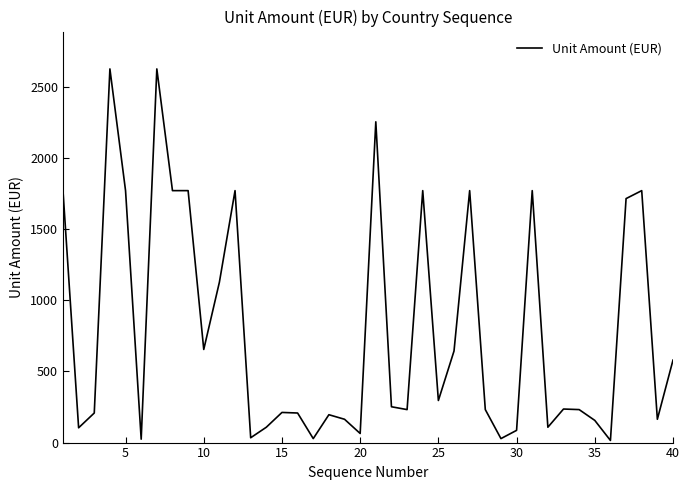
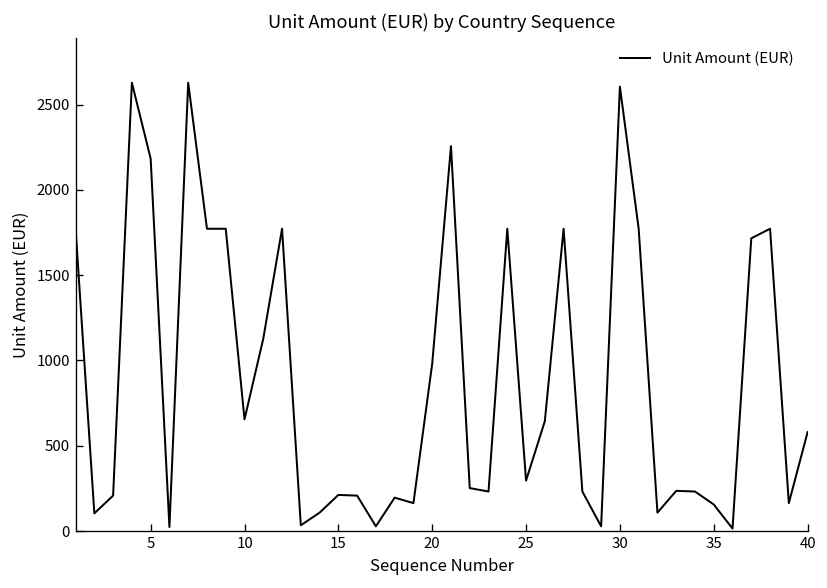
  {
-   "5": 1770,
+   "5": 2180,
    "10": 660,
    "15": 210,
-   "20": 60,
+   "20": 980,
    "25": 300,
-   "30": 90,
+   "30": 2610,
    "35": 160,
    "40": 580
  }
